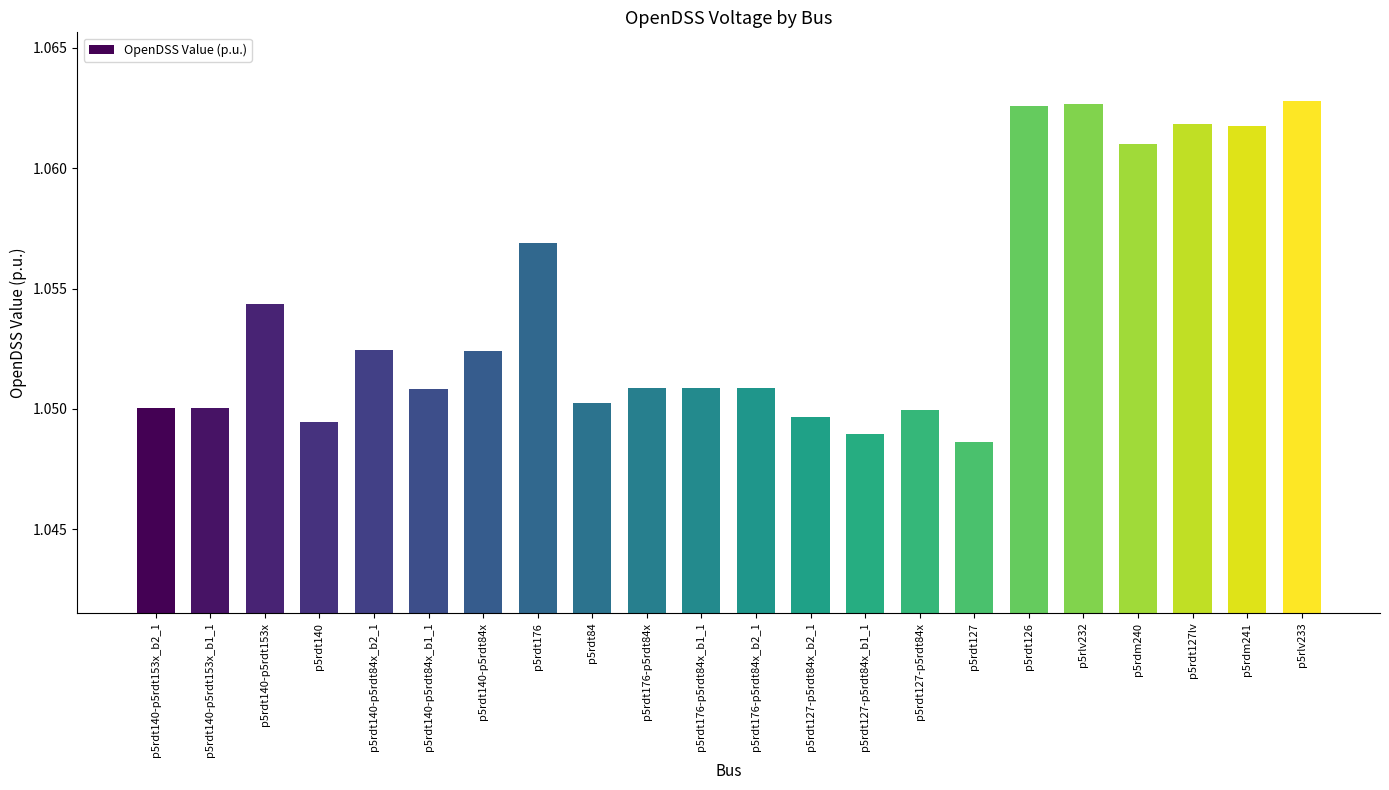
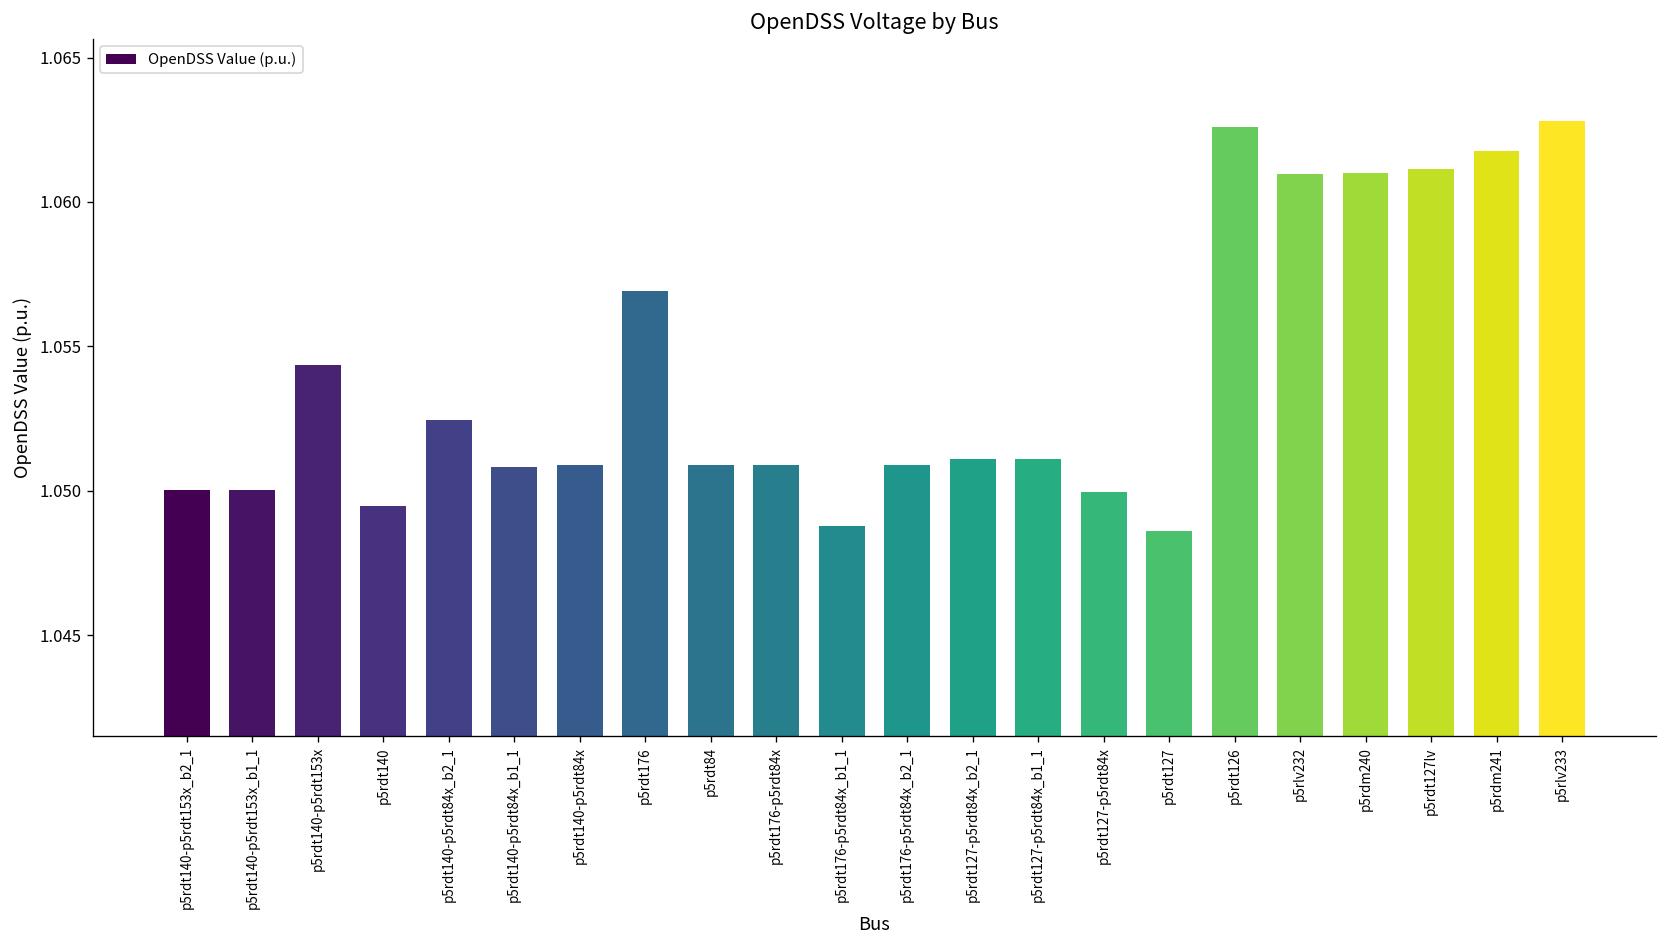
  {
    "p5rdt140-p5rdt153x_b2_1": 1.0500,
    "p5rdt140-p5rdt153x_b1_1": 1.0500,
    "p5rdt140-p5rdt153x": 1.0544,
    "p5rdt140": 1.0495,
    "p5rdt140-p5rdt84x_b2_1": 1.0525,
    "p5rdt140-p5rdt84x_b1_1": 1.0508,
-   "p5rdt140-p5rdt84x": 1.0524,
+   "p5rdt140-p5rdt84x": 1.0509,
    "p5rdt176": 1.0569,
-   "p5rdt84": 1.0502,
+   "p5rdt84": 1.0509,
    "p5rdt176-p5rdt84x": 1.0509,
-   "p5rdt176-p5rdt84x_b1_1": 1.0509,
+   "p5rdt176-p5rdt84x_b1_1": 1.0488,
    "p5rdt176-p5rdt84x_b2_1": 1.0509,
-   "p5rdt127-p5rdt84x_b2_1": 1.0497,
-   "p5rdt127-p5rdt84x_b1_1": 1.0490,
+   "p5rdt127-p5rdt84x_b2_1": 1.0511,
+   "p5rdt127-p5rdt84x_b1_1": 1.0511,
    "p5rdt127-p5rdt84x": 1.0499,
    "p5rdt127": 1.0486,
    "p5rdt126": 1.0626,
-   "p5rlv232": 1.0627,
+   "p5rlv232": 1.0610,
    "p5rdm240": 1.0610,
-   "p5rdt127lv": 1.0618,
+   "p5rdt127lv": 1.0611,
    "p5rdm241": 1.0618,
    "p5rlv233": 1.0628
  }
